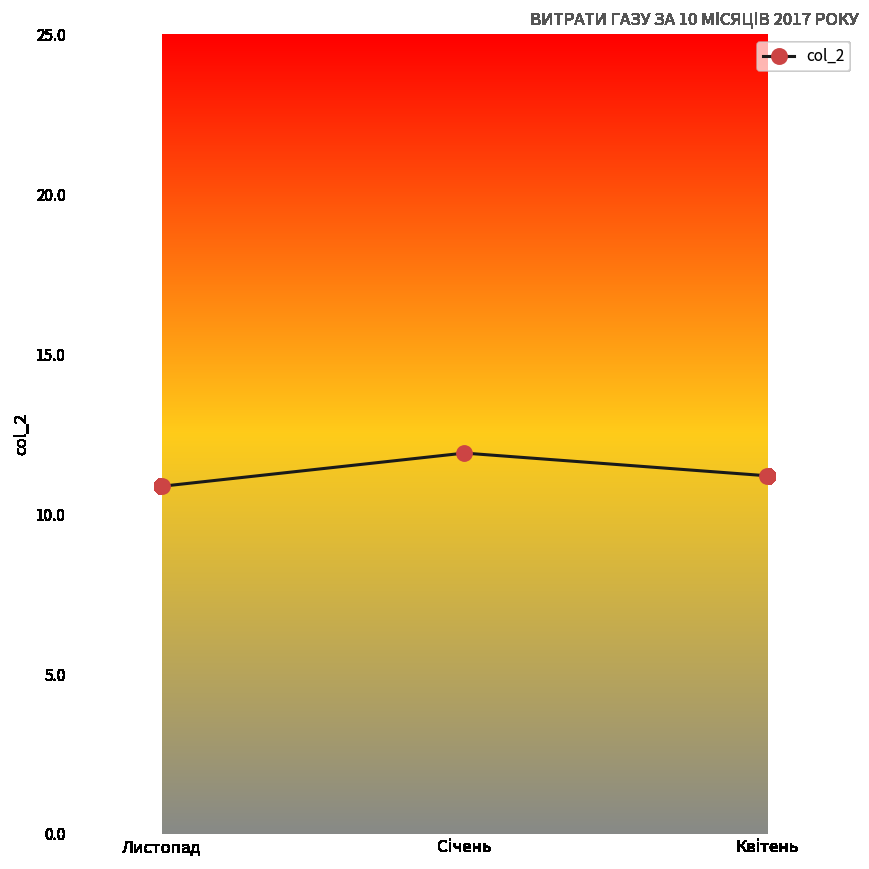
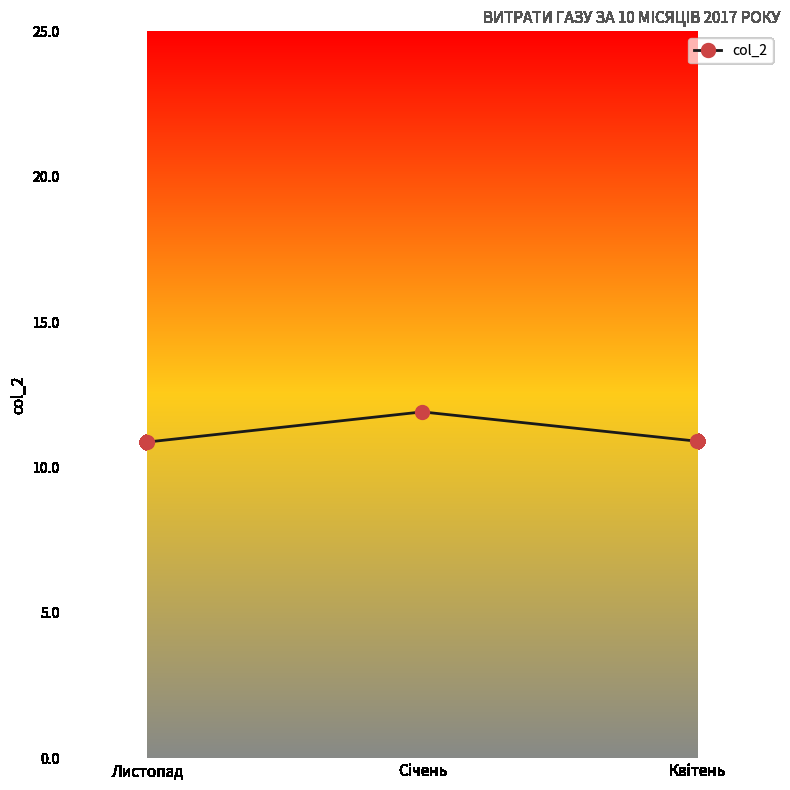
  {
    "Листопад": 10.9,
    "Січень": 11.9,
-   "Квітень": 11.2
+   "Квітень": 10.9
  }
